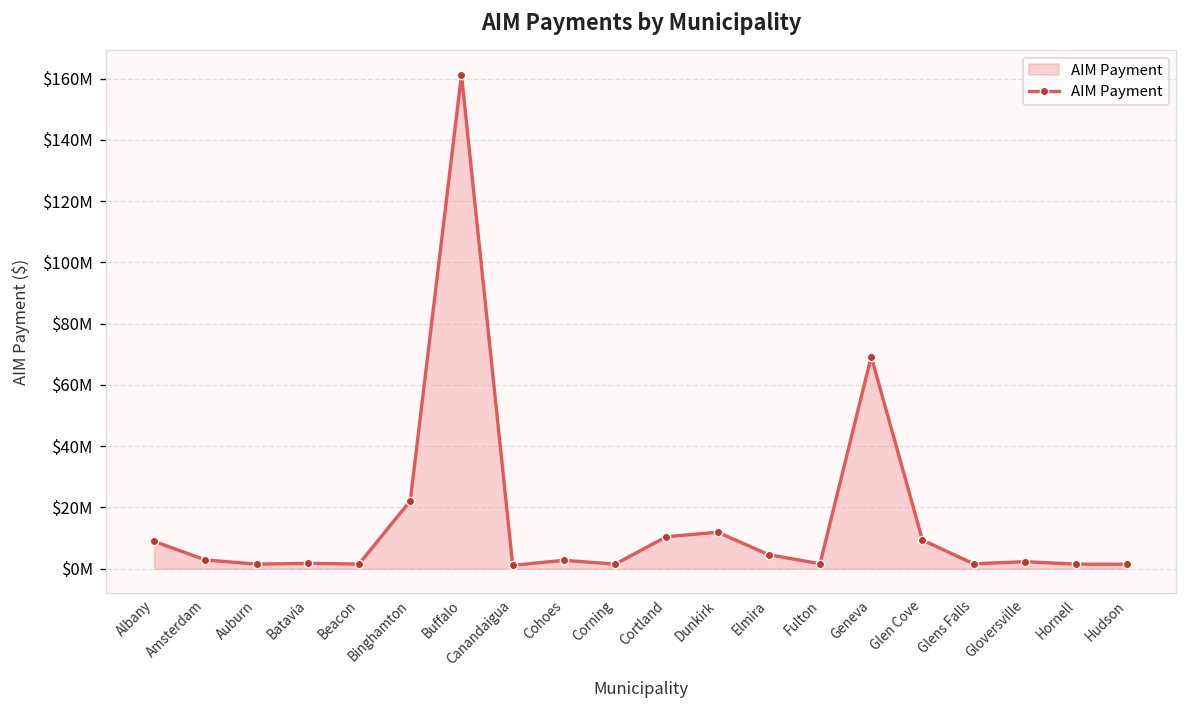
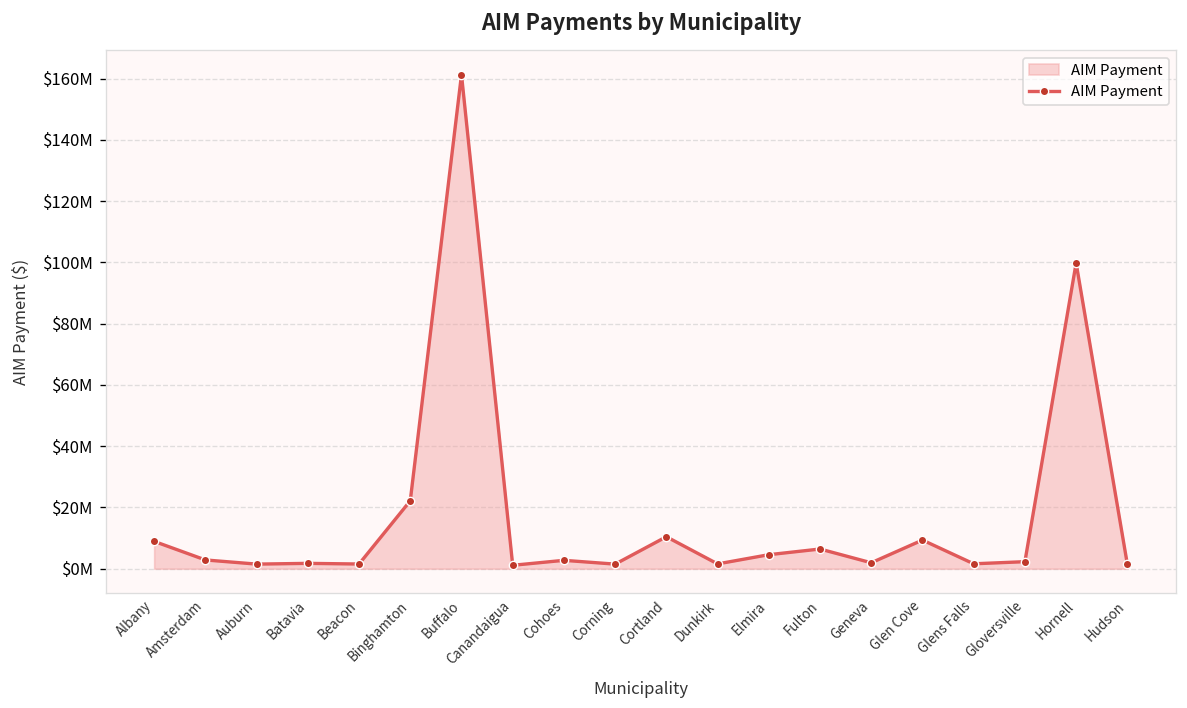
  {
    "Albany": "$9000000",
    "Amsterdam": "$3000000",
    "Auburn": "$2000000",
    "Batavia": "$2000000",
    "Beacon": "$2000000",
    "Binghamton": "$22000000",
    "Buffalo": "$161000000",
    "Canandaigua": "$1000000",
    "Cohoes": "$3000000",
    "Corning": "$1000000",
    "Cortland": "$10000000",
-   "Dunkirk": "$12000000",
+   "Dunkirk": "$2000000",
    "Elmira": "$5000000",
-   "Fulton": "$2000000",
-   "Geneva": "$69000000",
+   "Fulton": "$6000000",
+   "Geneva": "$2000000",
    "Glen Cove": "$9000000",
    "Glens Falls": "$2000000",
    "Gloversville": "$2000000",
-   "Hornell": "$1000000",
+   "Hornell": "$100000000",
    "Hudson": "$1000000"
  }
